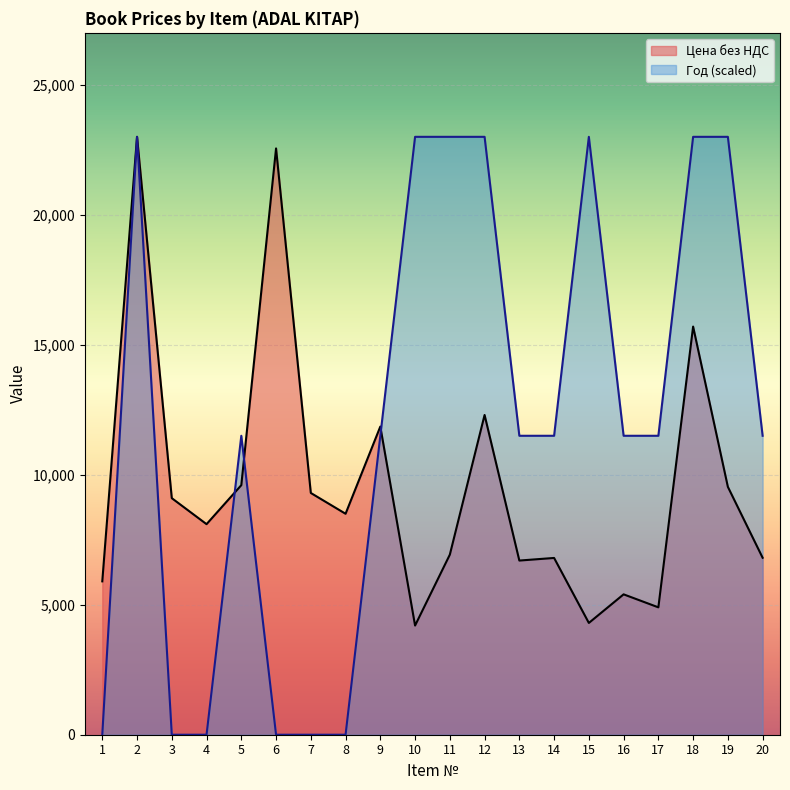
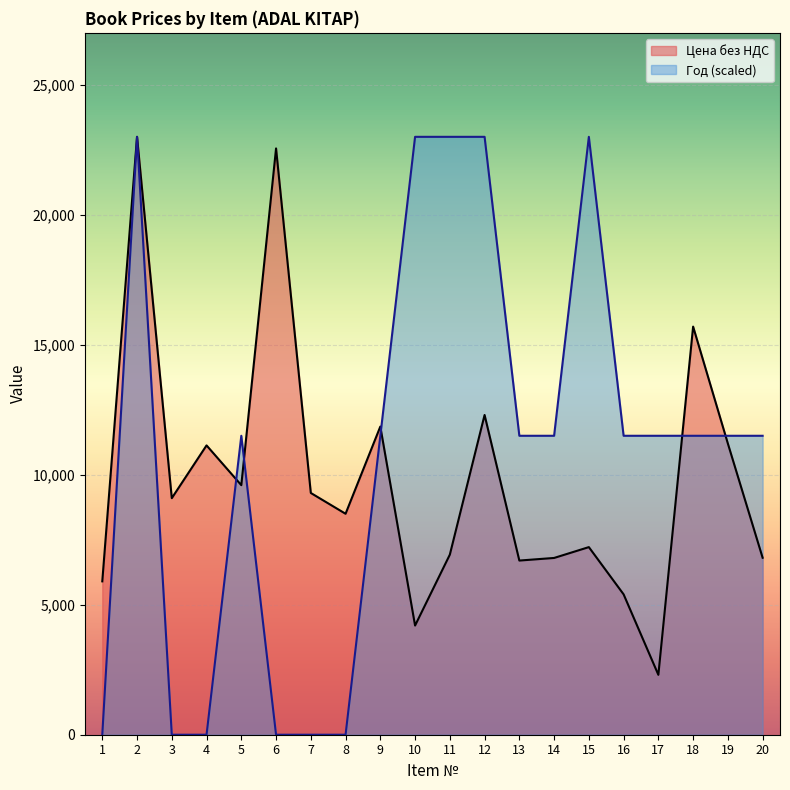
  {
    "Цена без НДС": {
      "1": "5,900",
      "3": "9,100",
-     "4": "8,100",
+     "4": "11,100",
      "5": "9,600",
      "6": "22,600",
      "7": "9,300",
      "8": "8,500",
      "9": "11,900",
      "10": "4,200",
      "11": "6,900",
      "12": "12,300",
      "13": "6,700",
      "14": "6,800",
-     "15": "4,300",
+     "15": "7,200",
      "16": "5,400",
-     "17": "4,900",
+     "17": "2,300",
      "18": "15,700",
-     "19": "9,500",
+     "19": "11,200",
      "20": "6,800"
    },
    "Год (scaled)": {
      "1": "0",
      "3": "0",
      "4": "0",
      "5": "11,500",
      "6": "0",
      "7": "0",
      "8": "0",
      "9": "11,500",
      "10": "23,000",
      "11": "23,000",
      "12": "23,000",
      "13": "11,500",
      "14": "11,500",
      "15": "23,000",
      "16": "11,500",
      "17": "11,500",
-     "18": "23,000",
-     "19": "23,000",
+     "18": "11,500",
+     "19": "11,500",
      "20": "11,500"
    }
  }
